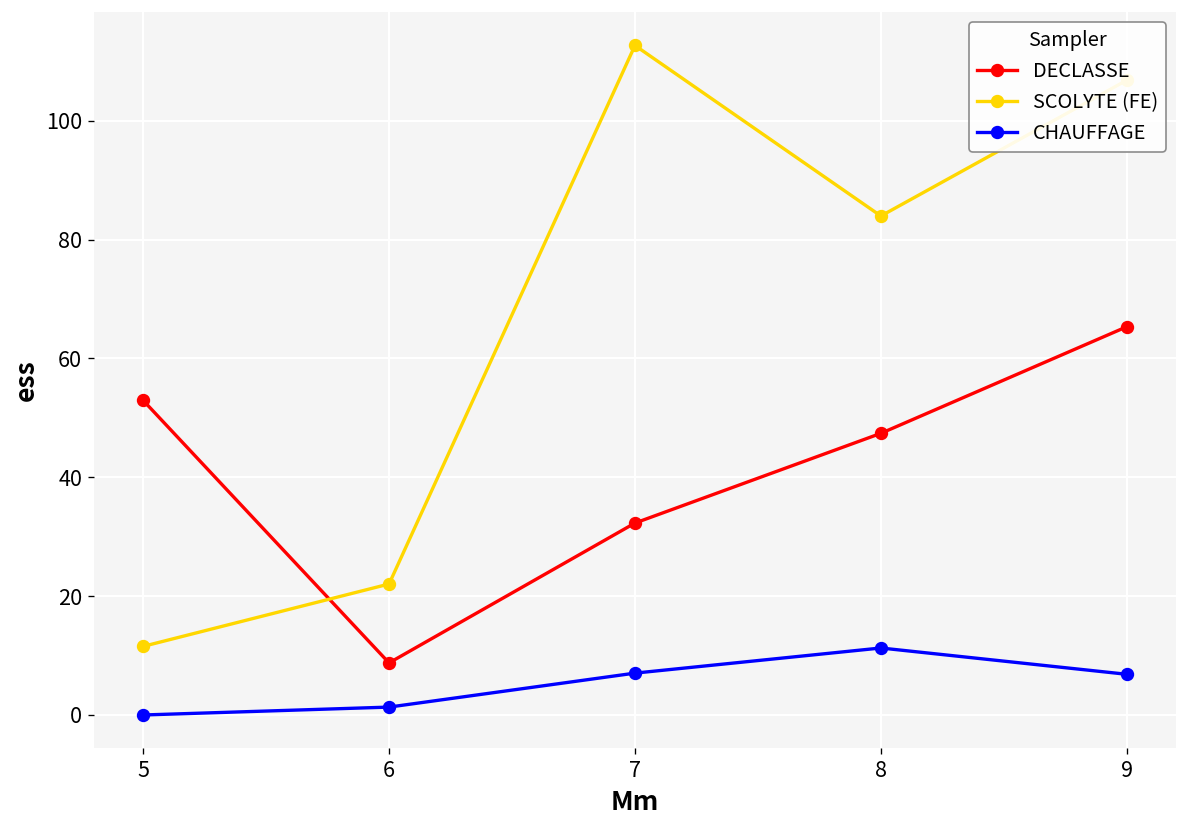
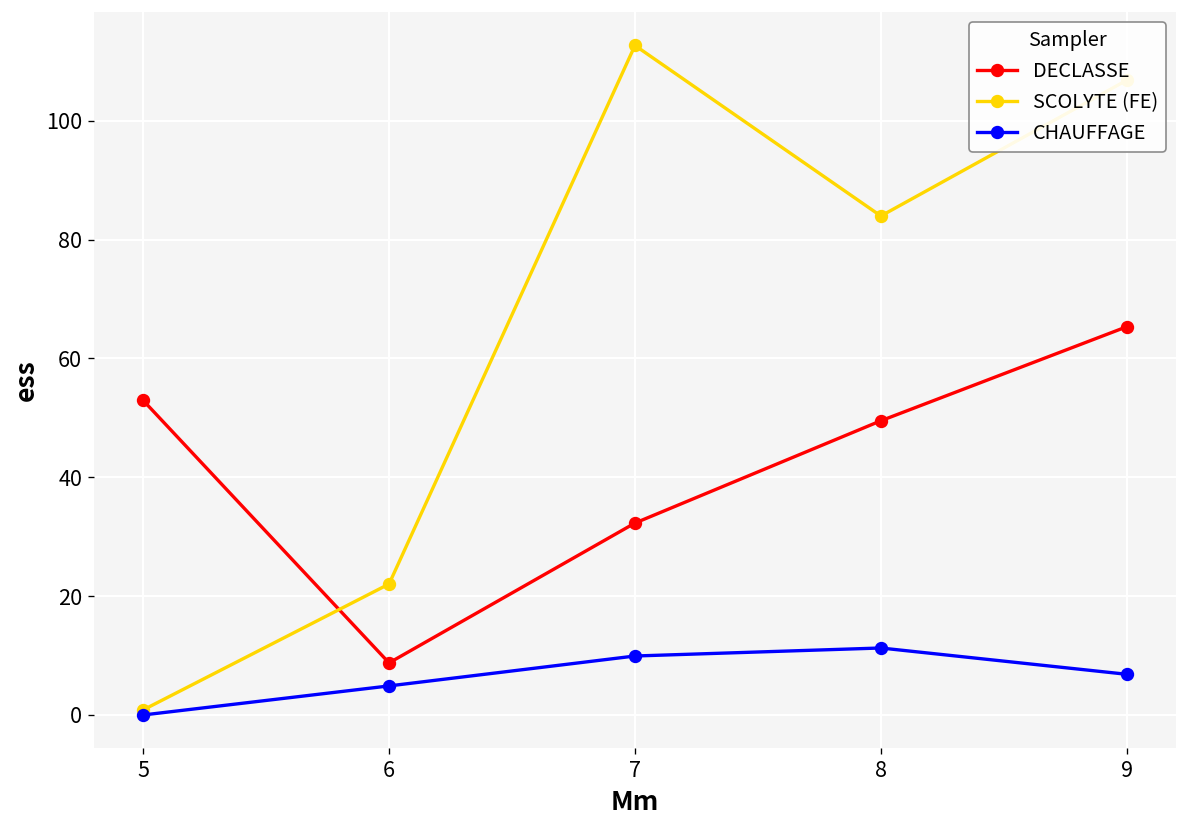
  {
    "DECLASSE": {
      "5": 53,
      "6": 9,
      "7": 32,
-     "8": 47,
+     "8": 50,
      "9": 65
    },
    "SCOLYTE (FE)": {
-     "5": 12,
+     "5": 1,
      "6": 22,
      "7": 113,
      "8": 84
    },
    "CHAUFFAGE": {
      "5": 0,
-     "6": 1,
-     "7": 7,
+     "6": 5,
+     "7": 10,
      "8": 11,
      "9": 7
    }
  }
